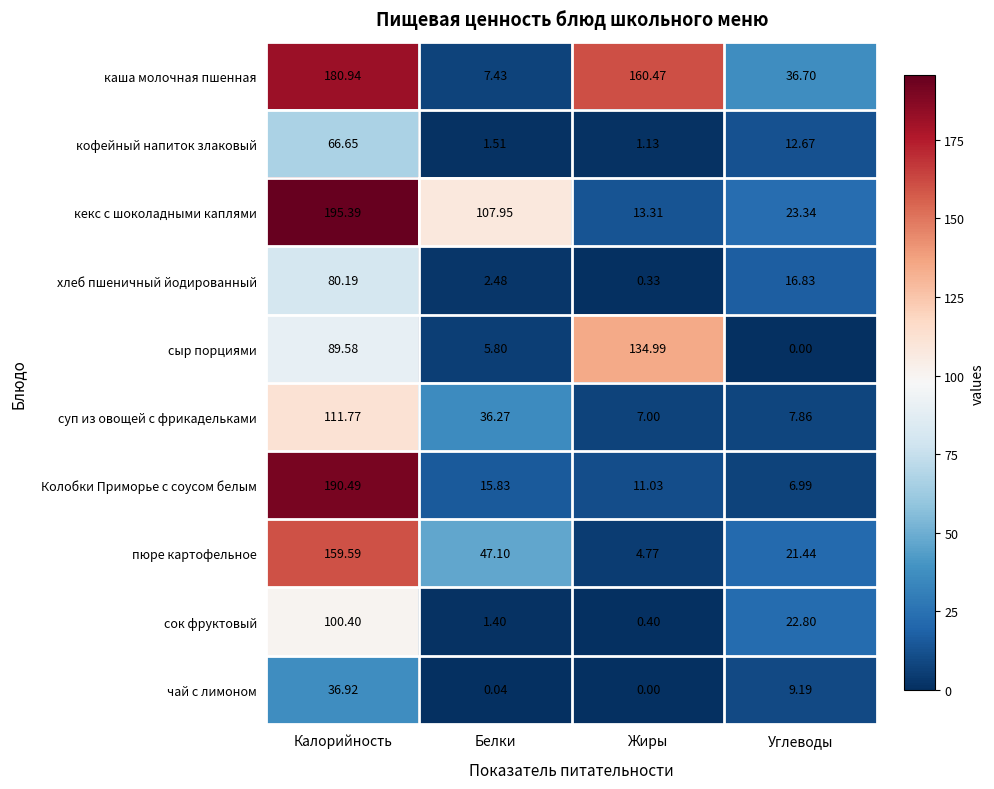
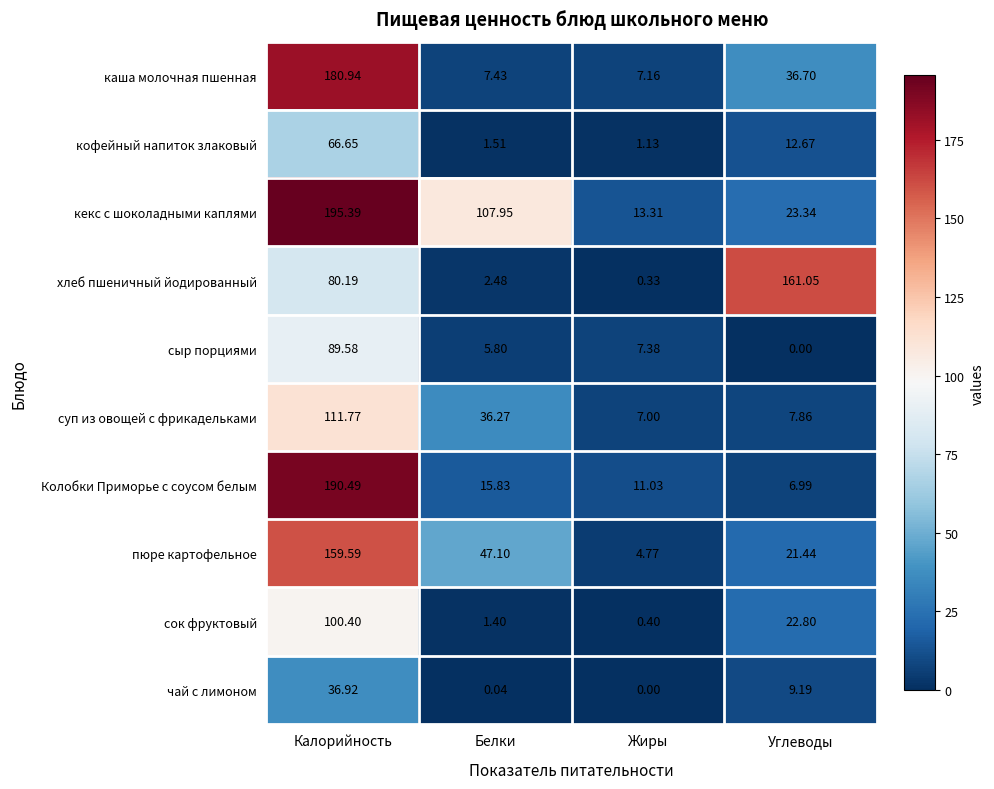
  {
    "каша молочная пшенная": {
      "Калорийность": 180.94,
      "Белки": 7.43,
-     "Жиры": 160.47,
+     "Жиры": 7.16,
      "Углеводы": 36.70
    },
    "кофейный напиток злаковый": {
      "Калорийность": 66.65,
      "Белки": 1.51,
      "Жиры": 1.13,
      "Углеводы": 12.67
    },
    "кекс с шоколадными каплями": {
      "Калорийность": 195.39,
      "Белки": 107.95,
      "Жиры": 13.31,
      "Углеводы": 23.34
    },
    "хлеб пшеничный йодированный": {
      "Калорийность": 80.19,
      "Белки": 2.48,
      "Жиры": 0.33,
-     "Углеводы": 16.83
+     "Углеводы": 161.05
    },
    "сыр порциями": {
      "Калорийность": 89.58,
      "Белки": 5.80,
-     "Жиры": 134.99,
+     "Жиры": 7.38,
      "Углеводы": 0.00
    },
    "суп из овощей с фрикадельками": {
      "Калорийность": 111.77,
      "Белки": 36.27,
      "Жиры": 7.00,
      "Углеводы": 7.86
    },
    "Колобки Приморье с соусом белым": {
      "Калорийность": 190.49,
      "Белки": 15.83,
      "Жиры": 11.03,
      "Углеводы": 6.99
    },
    "пюре картофельное": {
      "Калорийность": 159.59,
      "Белки": 47.10,
      "Жиры": 4.77,
      "Углеводы": 21.44
    },
    "сок фруктовый": {
      "Калорийность": 100.40,
      "Белки": 1.40,
      "Жиры": 0.40,
      "Углеводы": 22.80
    },
    "чай с лимоном": {
      "Калорийность": 36.92,
      "Белки": 0.04,
      "Жиры": 0.00,
      "Углеводы": 9.19
    }
  }
